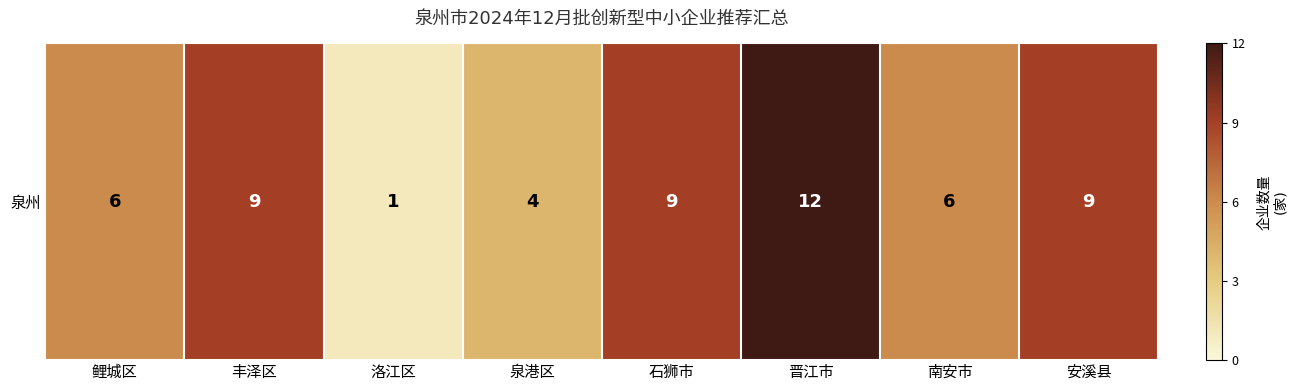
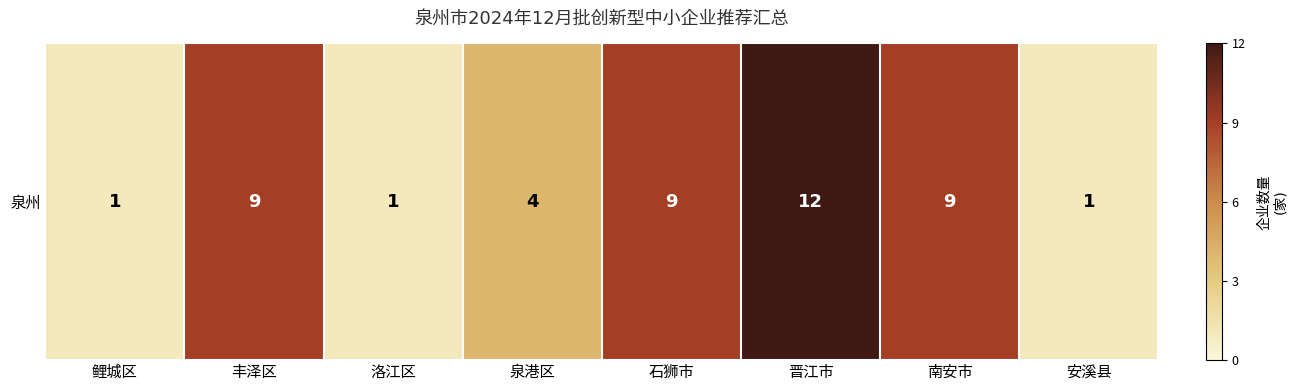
  {
    "泉州": {
-     "鲤城区": 6,
+     "鲤城区": 1,
      "丰泽区": 9,
      "洛江区": 1,
      "泉港区": 4,
      "石狮市": 9,
      "晋江市": 12,
-     "南安市": 6,
-     "安溪县": 9
+     "南安市": 9,
+     "安溪县": 1
    }
  }
